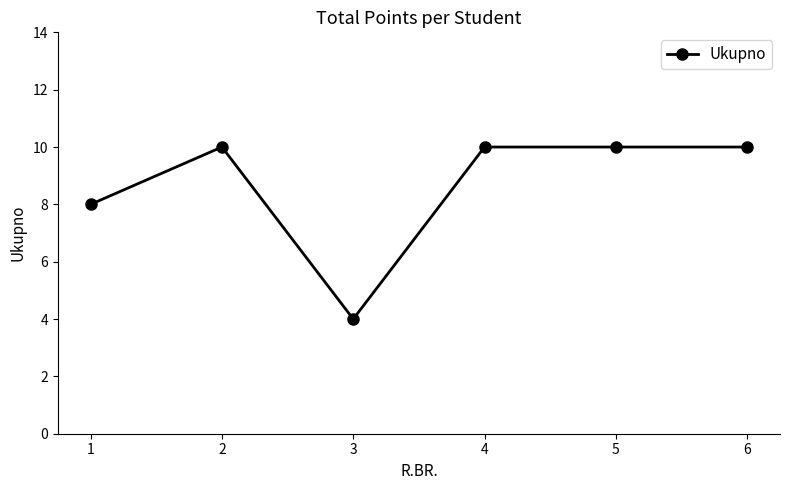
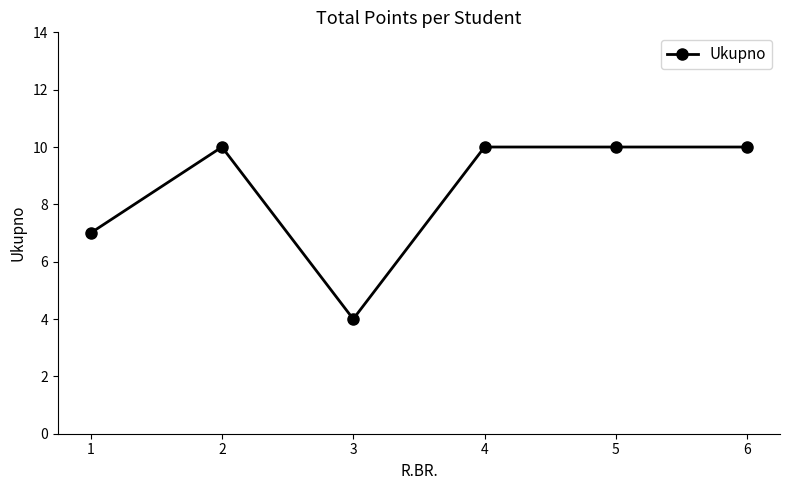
  {
-   "1": 8,
+   "1": 7,
    "2": 10,
    "3": 4,
    "4": 10,
    "5": 10,
    "6": 10
  }
